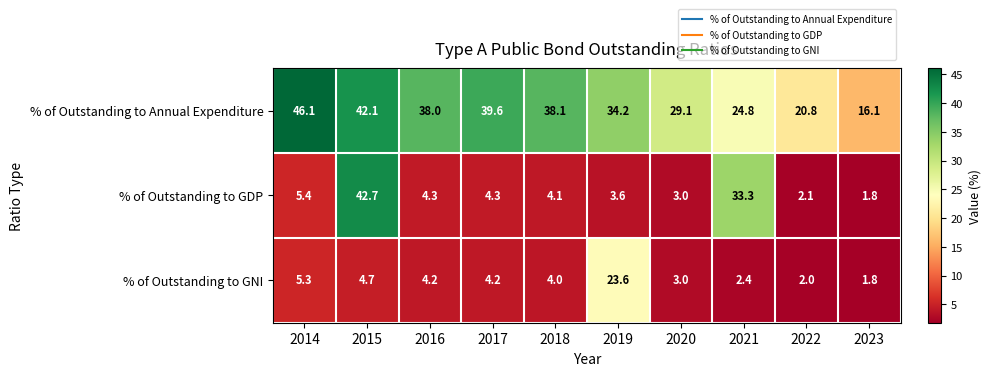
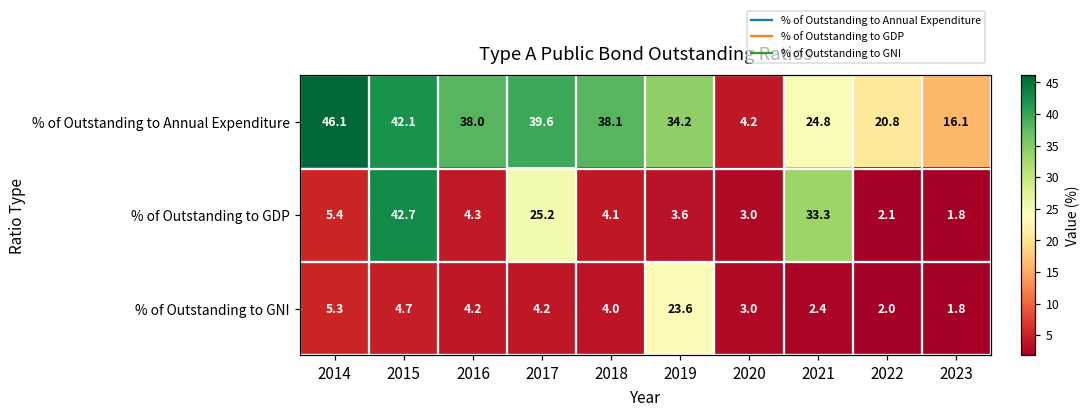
  {
    "% of Outstanding to Annual Expenditure": {
      "2014": 46.1,
      "2015": 42.1,
      "2016": 38.0,
      "2017": 39.6,
      "2018": 38.1,
      "2019": 34.2,
-     "2020": 29.1,
+     "2020": 4.2,
      "2021": 24.8,
      "2022": 20.8,
      "2023": 16.1
    },
    "% of Outstanding to GDP": {
      "2014": 5.4,
      "2015": 42.7,
      "2016": 4.3,
-     "2017": 4.3,
+     "2017": 25.2,
      "2018": 4.1,
      "2019": 3.6,
      "2020": 3.0,
      "2021": 33.3,
      "2022": 2.1,
      "2023": 1.8
    },
    "% of Outstanding to GNI": {
      "2014": 5.3,
      "2015": 4.7,
      "2016": 4.2,
      "2017": 4.2,
      "2018": 4.0,
      "2019": 23.6,
      "2020": 3.0,
      "2021": 2.4,
      "2022": 2.0,
      "2023": 1.8
    }
  }
